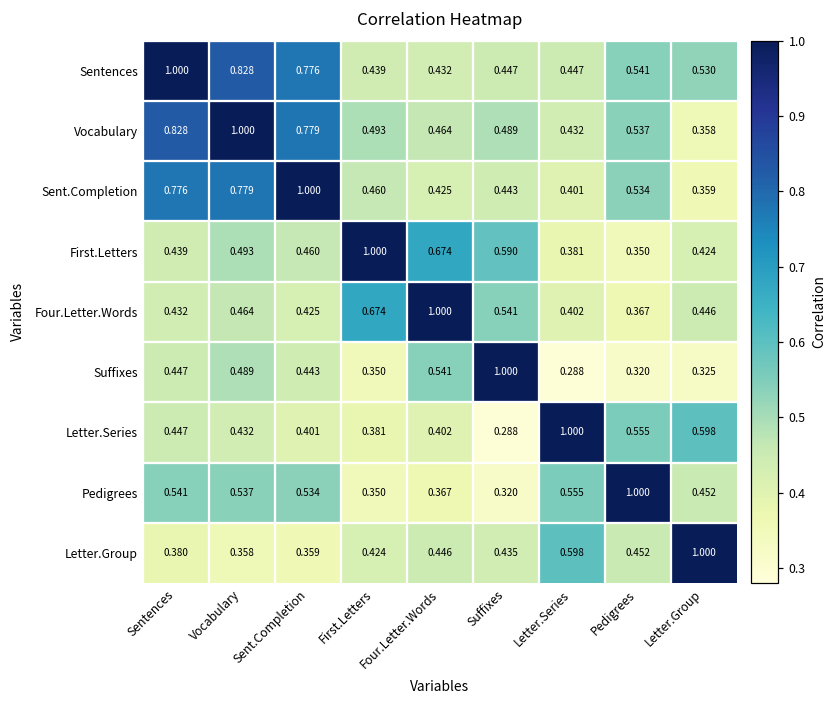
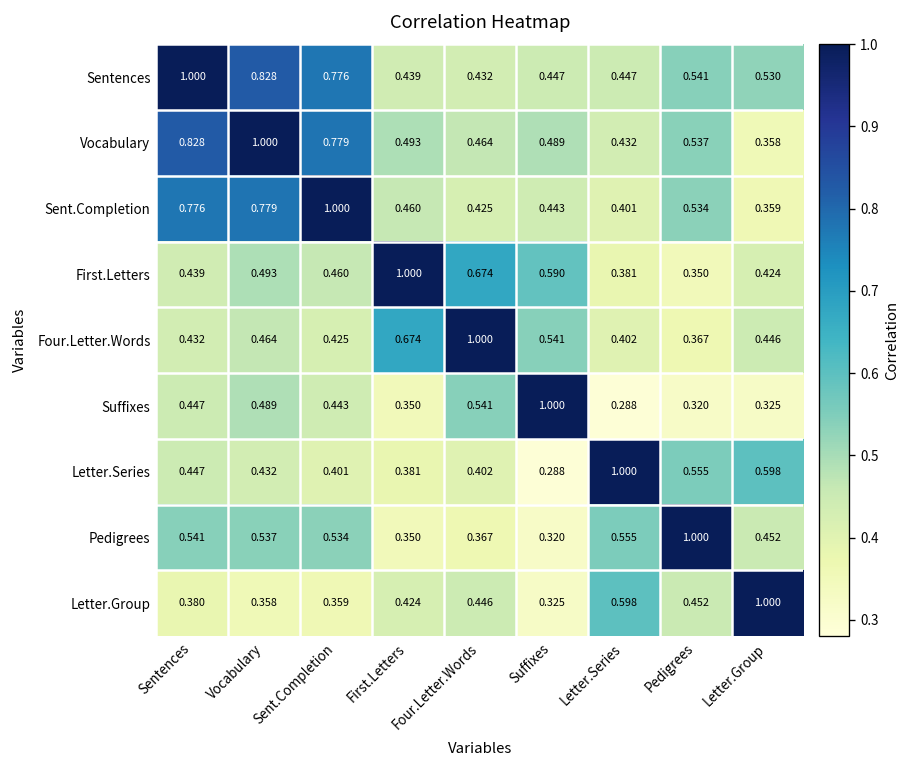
  {
    "Sentences": {
      "Sentences": 1.000,
      "Vocabulary": 0.828,
      "Sent.Completion": 0.776,
      "First.Letters": 0.439,
      "Four.Letter.Words": 0.432,
      "Suffixes": 0.447,
      "Letter.Series": 0.447,
      "Pedigrees": 0.541,
      "Letter.Group": 0.530
    },
    "Vocabulary": {
      "Sentences": 0.828,
      "Vocabulary": 1.000,
      "Sent.Completion": 0.779,
      "First.Letters": 0.493,
      "Four.Letter.Words": 0.464,
      "Suffixes": 0.489,
      "Letter.Series": 0.432,
      "Pedigrees": 0.537,
      "Letter.Group": 0.358
    },
    "Sent.Completion": {
      "Sentences": 0.776,
      "Vocabulary": 0.779,
      "Sent.Completion": 1.000,
      "First.Letters": 0.460,
      "Four.Letter.Words": 0.425,
      "Suffixes": 0.443,
      "Letter.Series": 0.401,
      "Pedigrees": 0.534,
      "Letter.Group": 0.359
    },
    "First.Letters": {
      "Sentences": 0.439,
      "Vocabulary": 0.493,
      "Sent.Completion": 0.460,
      "First.Letters": 1.000,
      "Four.Letter.Words": 0.674,
      "Suffixes": 0.590,
      "Letter.Series": 0.381,
      "Pedigrees": 0.350,
      "Letter.Group": 0.424
    },
    "Four.Letter.Words": {
      "Sentences": 0.432,
      "Vocabulary": 0.464,
      "Sent.Completion": 0.425,
      "First.Letters": 0.674,
      "Four.Letter.Words": 1.000,
      "Suffixes": 0.541,
      "Letter.Series": 0.402,
      "Pedigrees": 0.367,
      "Letter.Group": 0.446
    },
    "Suffixes": {
      "Sentences": 0.447,
      "Vocabulary": 0.489,
      "Sent.Completion": 0.443,
      "First.Letters": 0.350,
      "Four.Letter.Words": 0.541,
      "Suffixes": 1.000,
      "Letter.Series": 0.288,
      "Pedigrees": 0.320,
      "Letter.Group": 0.325
    },
    "Letter.Series": {
      "Sentences": 0.447,
      "Vocabulary": 0.432,
      "Sent.Completion": 0.401,
      "First.Letters": 0.381,
      "Four.Letter.Words": 0.402,
      "Suffixes": 0.288,
      "Letter.Series": 1.000,
      "Pedigrees": 0.555,
      "Letter.Group": 0.598
    },
    "Pedigrees": {
      "Sentences": 0.541,
      "Vocabulary": 0.537,
      "Sent.Completion": 0.534,
      "First.Letters": 0.350,
      "Four.Letter.Words": 0.367,
      "Suffixes": 0.320,
      "Letter.Series": 0.555,
      "Pedigrees": 1.000,
      "Letter.Group": 0.452
    },
    "Letter.Group": {
      "Sentences": 0.380,
      "Vocabulary": 0.358,
      "Sent.Completion": 0.359,
      "First.Letters": 0.424,
      "Four.Letter.Words": 0.446,
-     "Suffixes": 0.435,
+     "Suffixes": 0.325,
      "Letter.Series": 0.598,
      "Pedigrees": 0.452,
      "Letter.Group": 1.000
    }
  }
